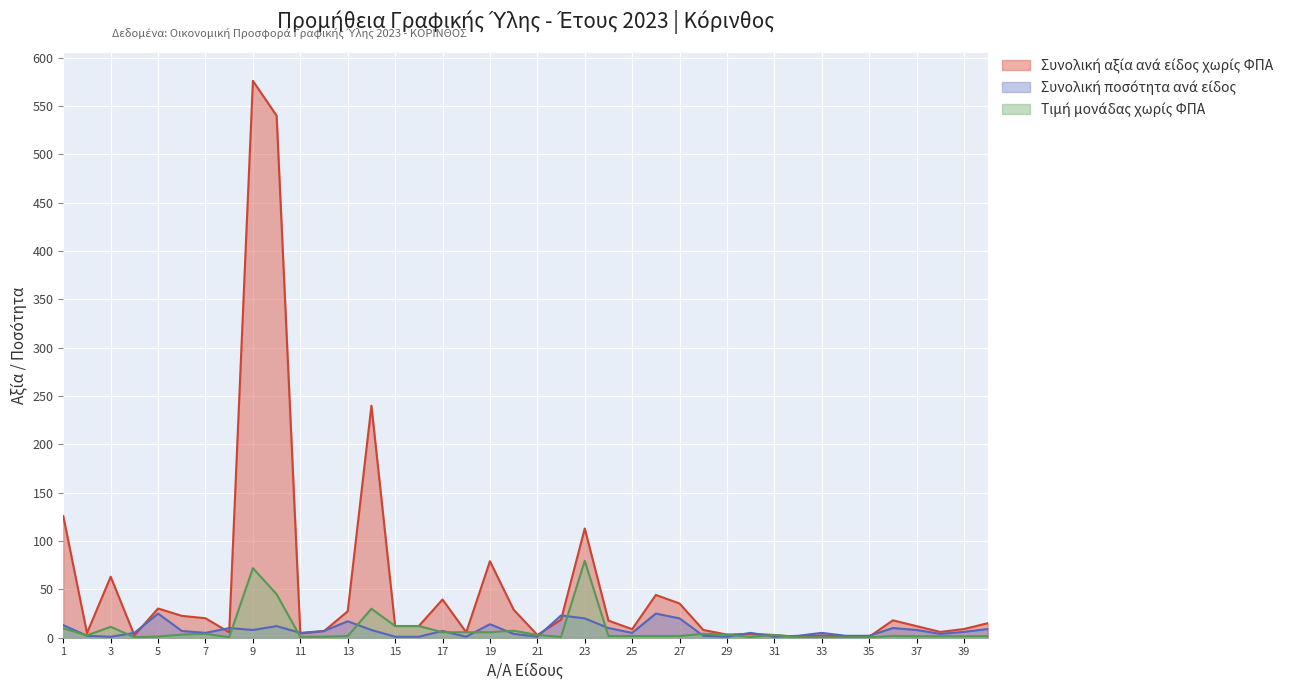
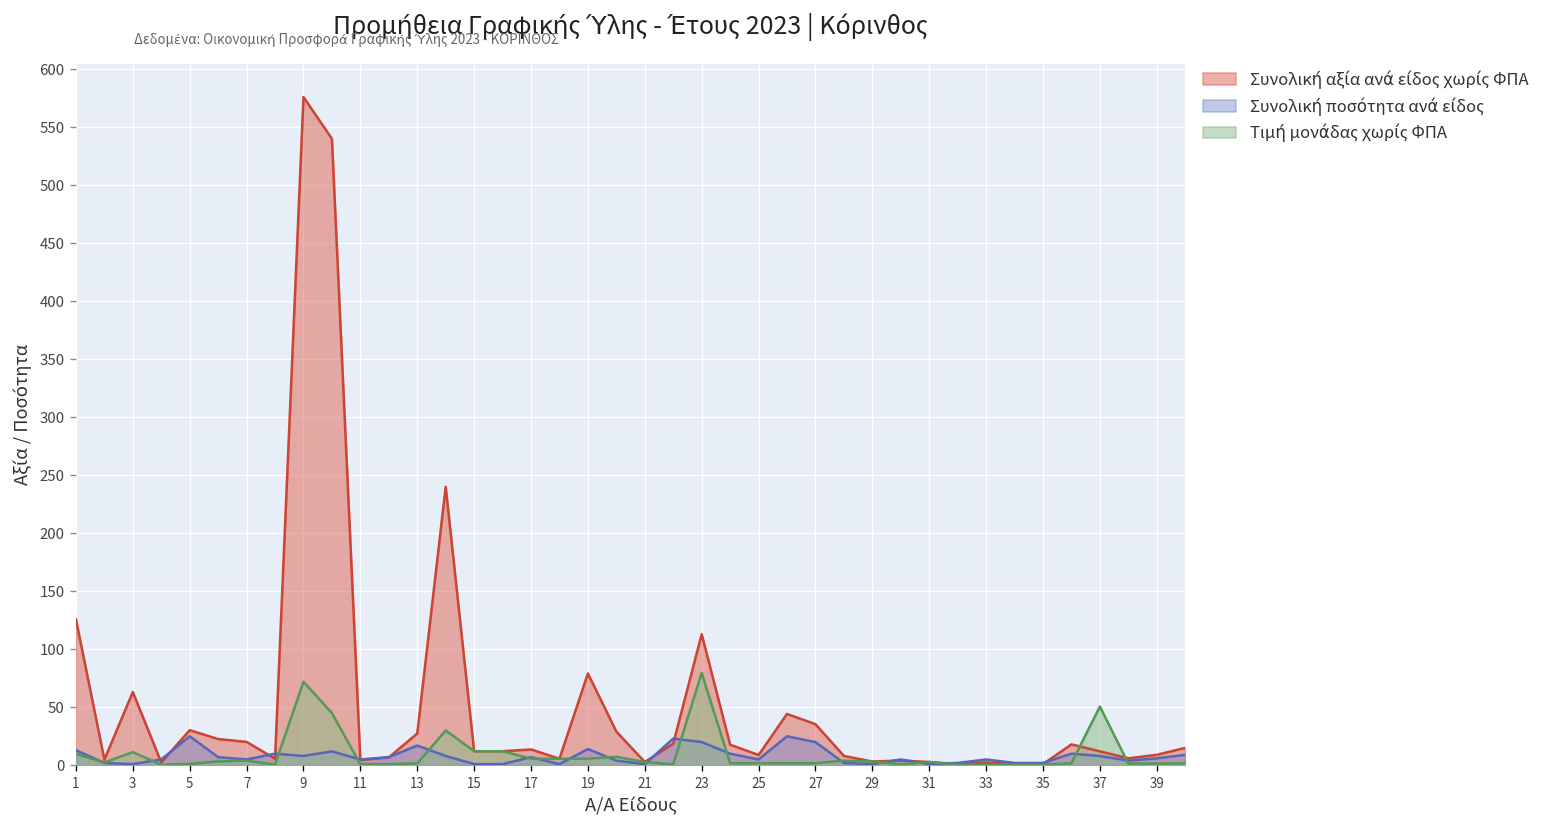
  {
    "Συνολική αξία ανά είδος χωρίς ΦΠΑ": {
      "1": 130,
      "3": 60,
      "5": 30,
      "7": 20,
      "9": 580,
      "13": 30,
-     "17": 40,
+     "17": 10,
      "19": 80,
      "23": 110,
      "25": 10,
      "27": 40,
      "37": 10,
      "39": 10
    },
    "Συνολική ποσότητα ανά είδος": {
      "1": 10,
      "3": 0,
      "5": 30,
      "9": 10,
      "13": 20,
      "15": 0,
      "19": 10,
      "23": 20,
      "25": 10,
      "27": 20,
      "37": 10,
      "39": 10
    },
    "Τιμή μονάδας χωρίς ΦΠΑ": {
      "1": 10,
      "3": 10,
      "5": 0,
      "9": 70,
      "11": 0,
      "13": 0,
      "19": 10,
      "23": 80,
      "25": 0,
      "27": 0,
-     "37": 0,
+     "37": 50,
      "39": 0
    }
  }
